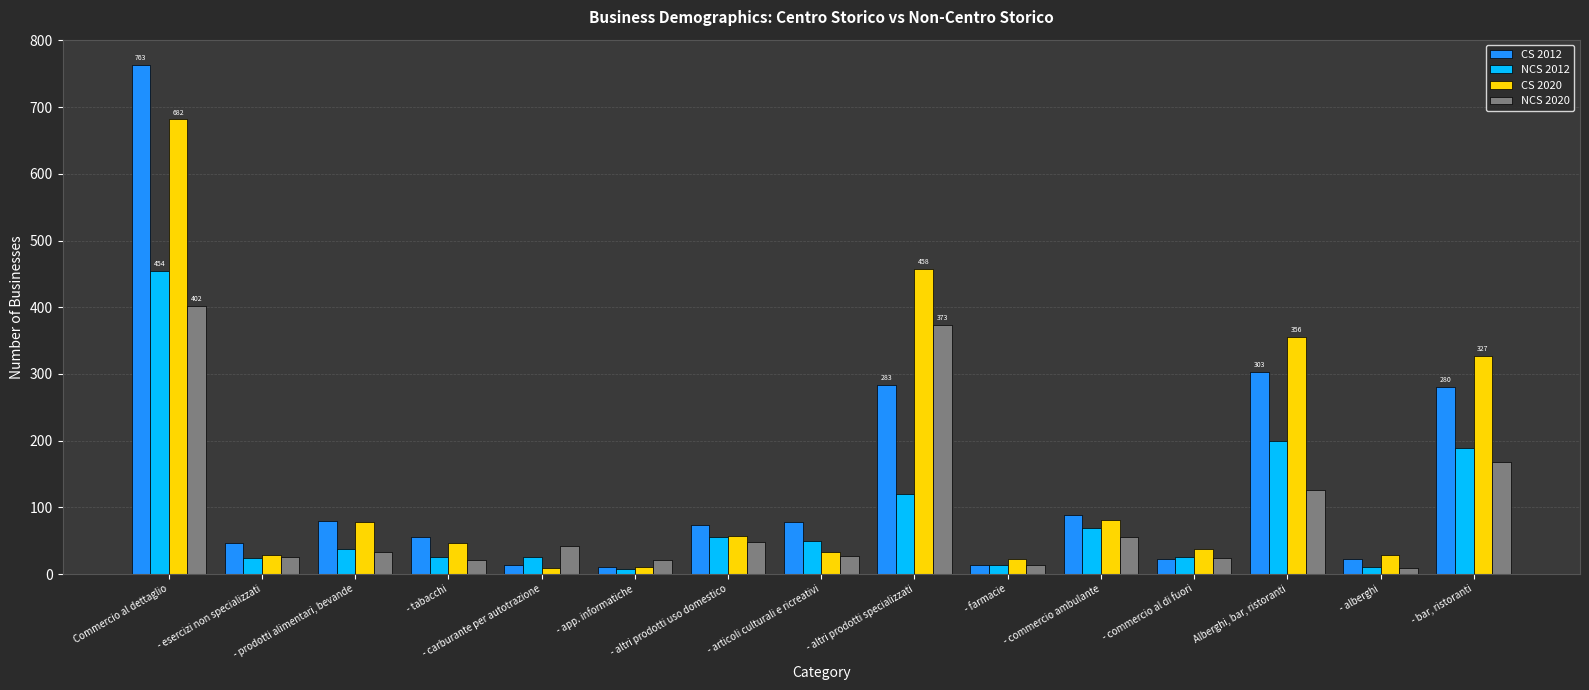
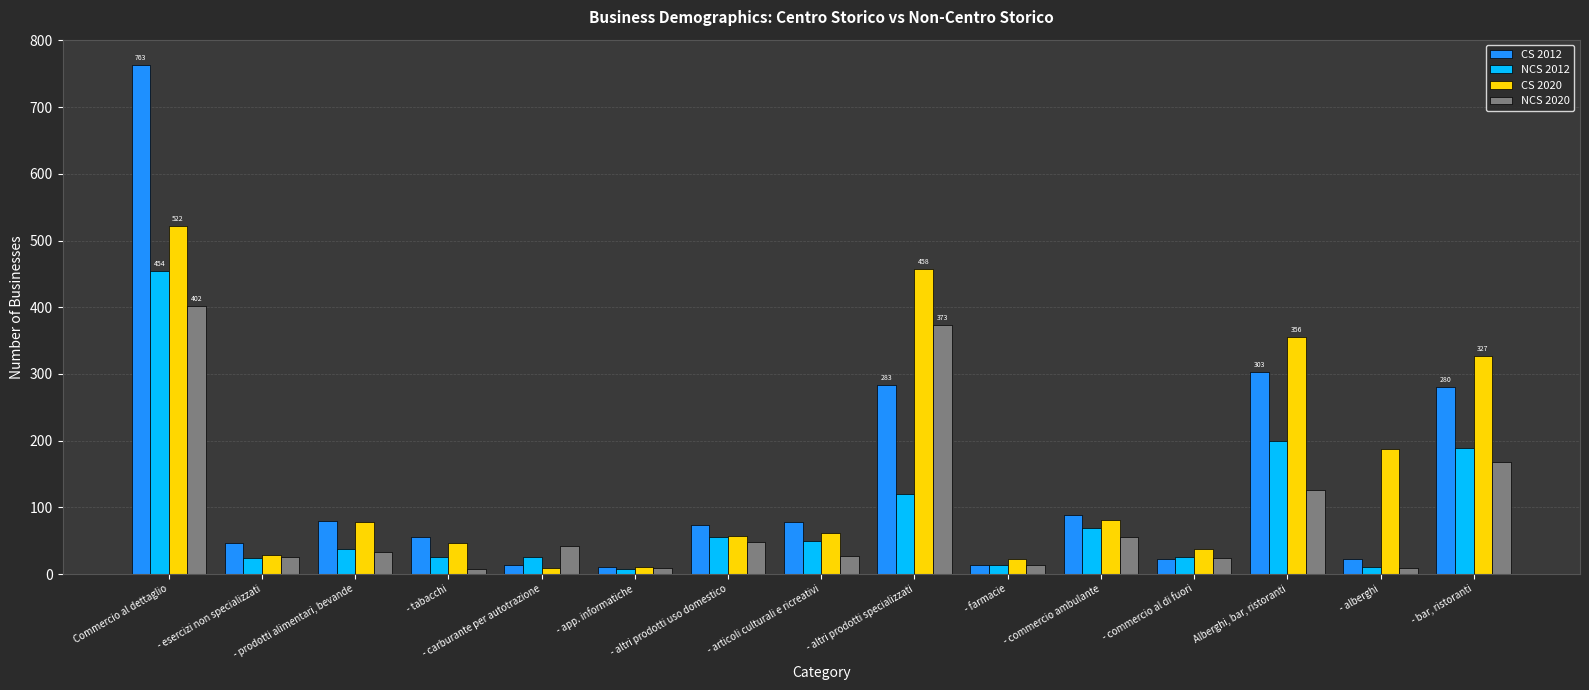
  {
    "CS 2020": {
-     "Commercio al dettaglio": 682,
-     "- articoli culturali e ricreativi": 30,
+     "Commercio al dettaglio": 522,
+     "- articoli culturali e ricreativi": 60,
      "- altri prodotti specializzati": 458,
      "Alberghi, bar, ristoranti": 356,
-     "- alberghi": 30,
+     "- alberghi": 190,
      "- bar, ristoranti": 327
    },
    "NCS 2020": {
      "- esercizi non specializzati": 30,
      "- prodotti alimentari, bevande": 30,
-     "- tabacchi": 20,
+     "- tabacchi": 10,
      "- carburante per autotrazione": 40,
-     "- app. informatiche": 20,
+     "- app. informatiche": 10,
      "- altri prodotti uso domestico": 50,
      "- articoli culturali e ricreativi": 30,
      "- farmacie": 10,
      "- commercio ambulante": 60,
      "- commercio al di fuori": 20,
      "Alberghi, bar, ristoranti": 130,
      "- alberghi": 10,
      "- bar, ristoranti": 170
    }
  }
